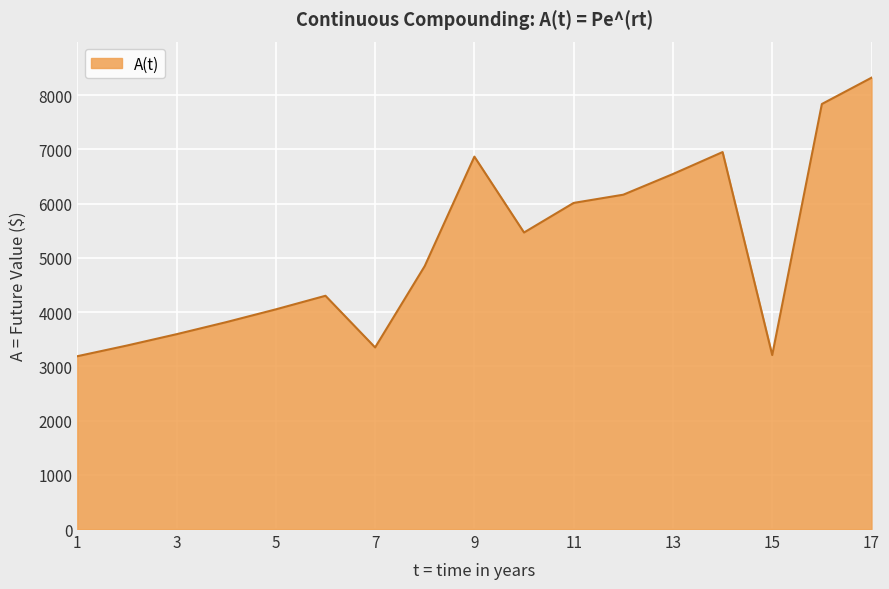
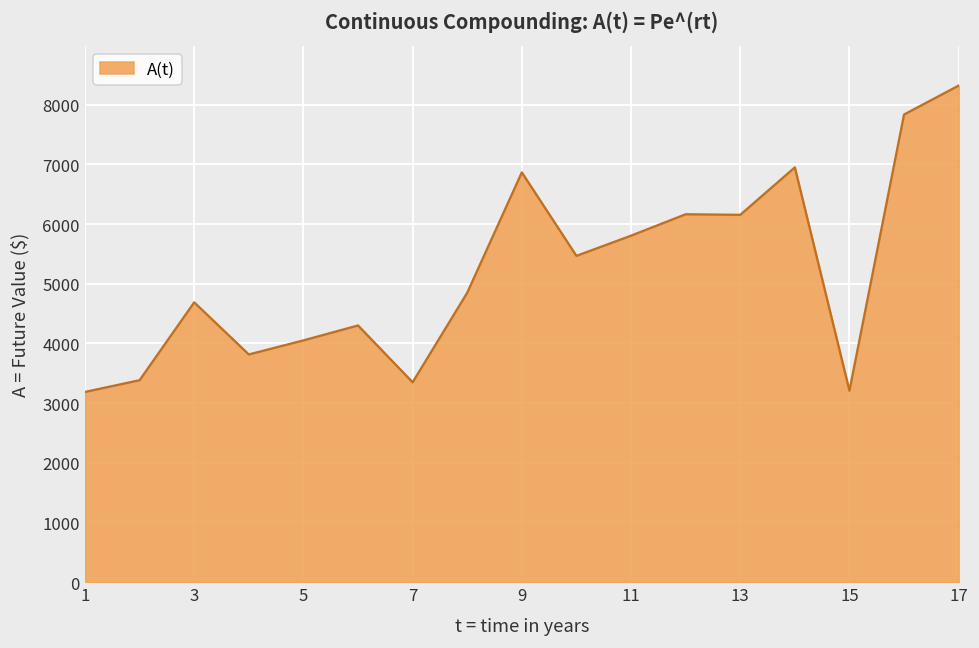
  {
    "1": 3200,
-   "3": 3600,
+   "3": 4700,
    "5": 4000,
    "7": 3300,
    "9": 6900,
-   "11": 6000,
-   "13": 6500,
+   "11": 5800,
+   "13": 6200,
    "15": 3200,
    "17": 8300
  }
